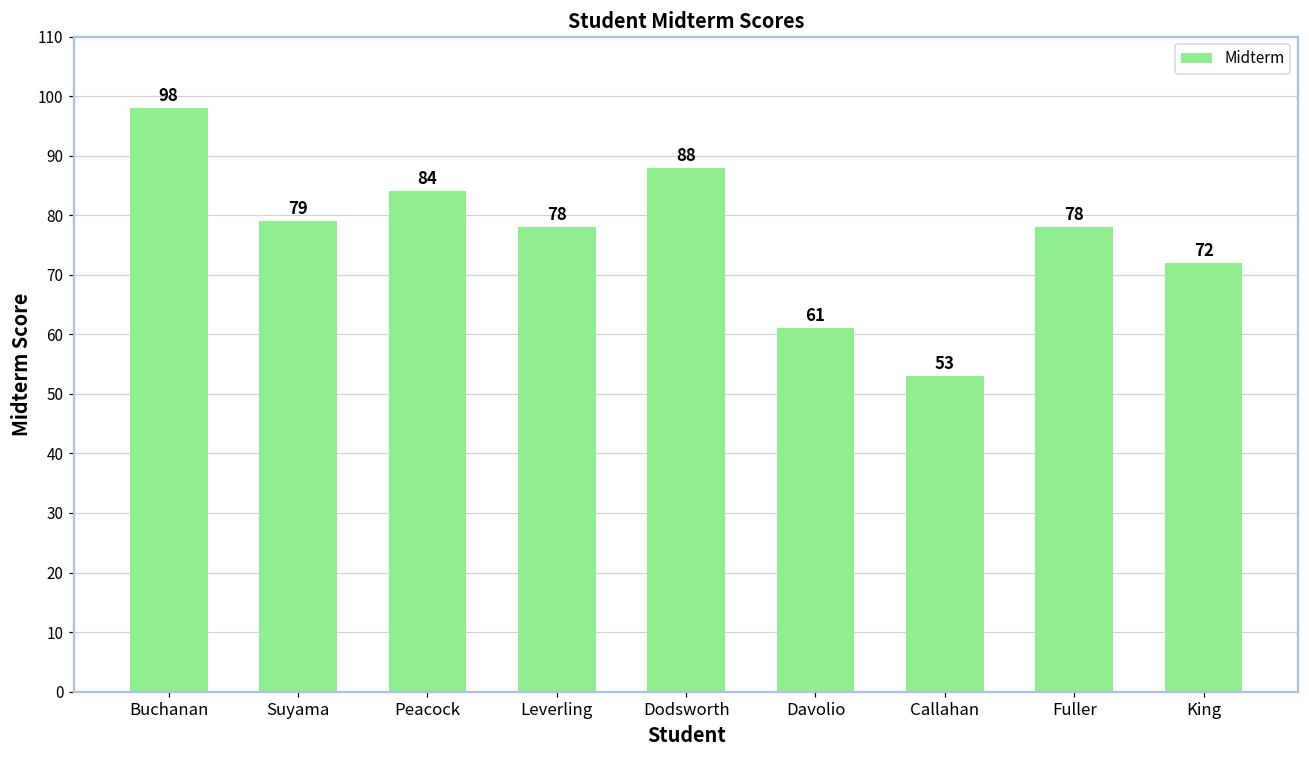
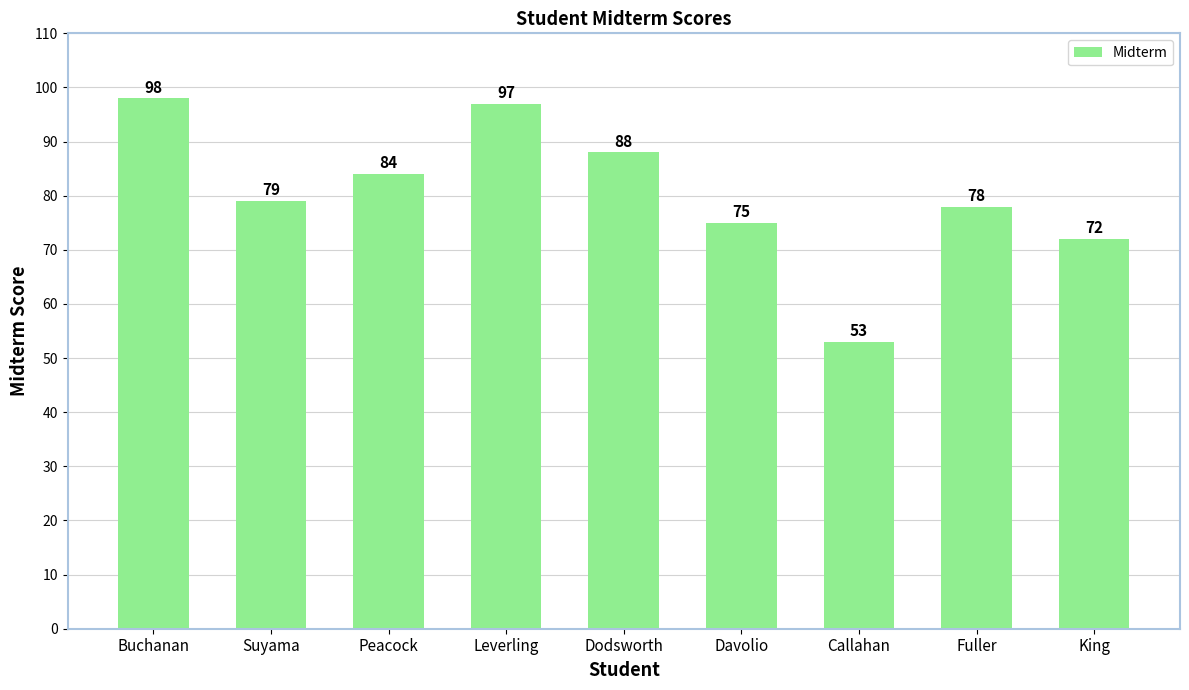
  {
    "Buchanan": 98,
    "Suyama": 79,
    "Peacock": 84,
-   "Leverling": 78,
+   "Leverling": 97,
    "Dodsworth": 88,
-   "Davolio": 61,
+   "Davolio": 75,
    "Callahan": 53,
    "Fuller": 78,
    "King": 72
  }
